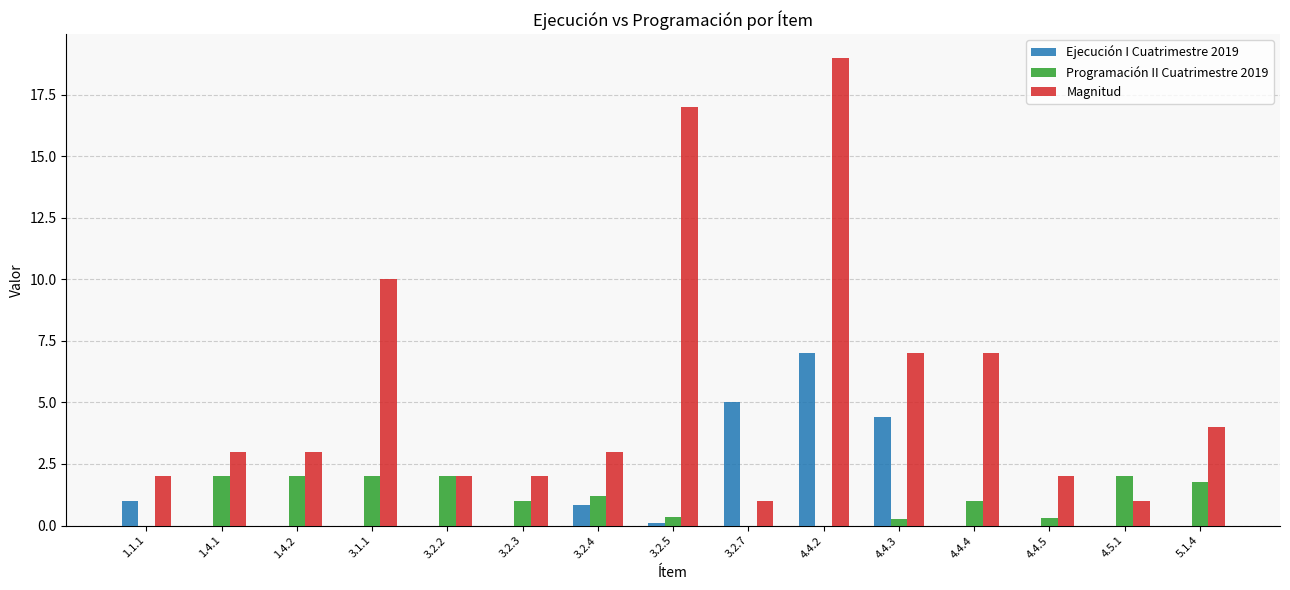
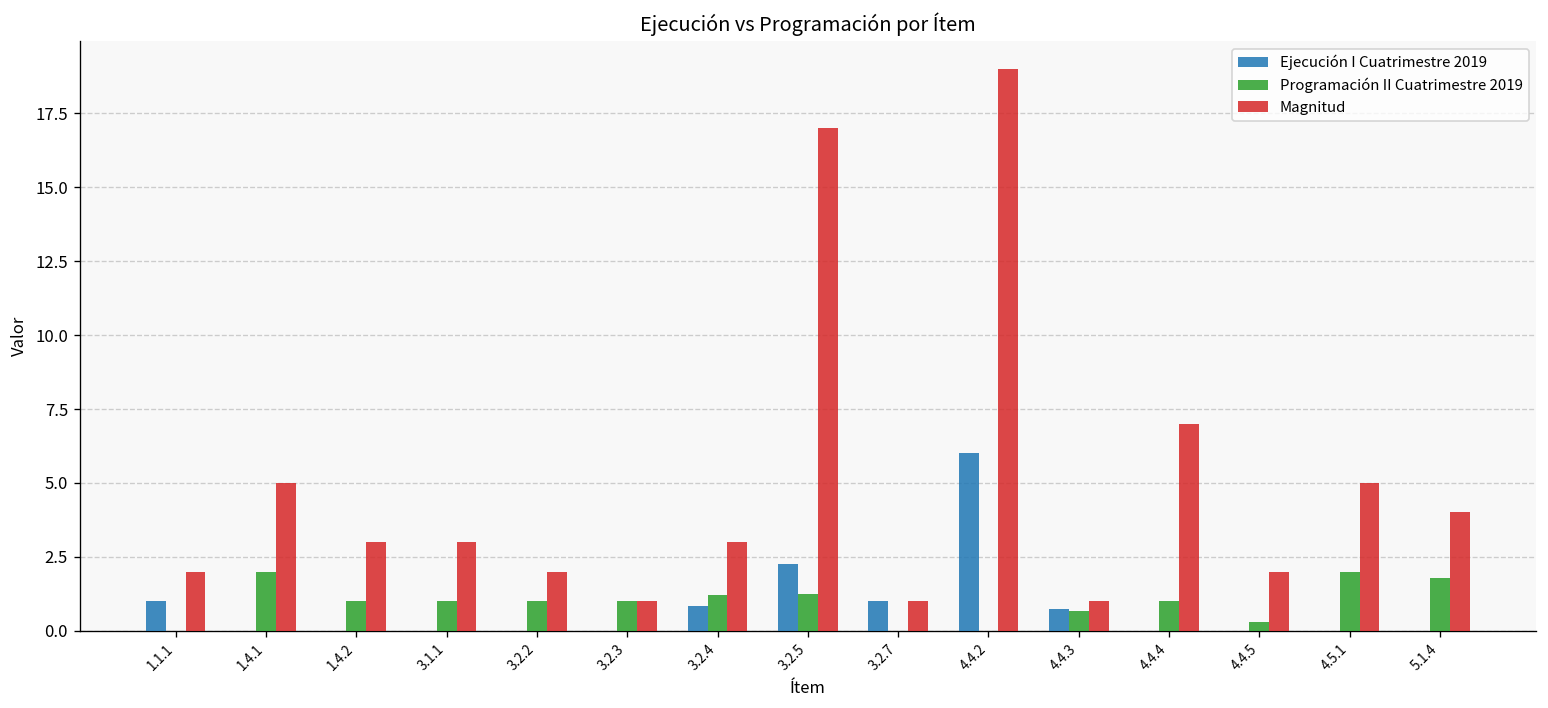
  {
    "Ejecución I Cuatrimestre 2019": {
      "1.1.1": 1.0,
      "1.4.1": 0.0,
      "1.4.2": 0.0,
      "3.1.1": 0.0,
      "3.2.2": 0.0,
      "3.2.3": 0.0,
      "3.2.4": 0.8,
-     "3.2.5": 0.1,
-     "3.2.7": 5,
-     "4.4.2": 7,
-     "4.4.3": 4.4,
+     "3.2.5": 2.3,
+     "3.2.7": 1,
+     "4.4.2": 6,
+     "4.4.3": 0.7,
      "4.4.4": 0.0,
      "4.4.5": 0.0,
      "4.5.1": 0.0,
      "5.1.4": 0.0
    },
    "Programación II Cuatrimestre 2019": {
      "1.1.1": 0.0,
      "1.4.1": 2.0,
-     "1.4.2": 2,
-     "3.1.1": 2,
-     "3.2.2": 2,
+     "1.4.2": 1,
+     "3.1.1": 1,
+     "3.2.2": 1,
      "3.2.3": 1.0,
      "3.2.4": 1.2,
-     "3.2.5": 0.3,
+     "3.2.5": 1.3,
      "3.2.7": 0.0,
      "4.4.2": 0.0,
-     "4.4.3": 0.3,
+     "4.4.3": 0.7,
      "4.4.4": 1.0,
      "4.4.5": 0.3,
      "4.5.1": 2.0,
      "5.1.4": 1.8
    },
    "Magnitud": {
      "1.1.1": 2,
-     "1.4.1": 3,
+     "1.4.1": 5,
      "1.4.2": 3,
-     "3.1.1": 10,
+     "3.1.1": 3,
      "3.2.2": 2,
-     "3.2.3": 2,
+     "3.2.3": 1,
      "3.2.4": 3,
      "3.2.5": 17,
      "3.2.7": 1,
      "4.4.2": 19,
-     "4.4.3": 7,
+     "4.4.3": 1,
      "4.4.4": 7,
      "4.4.5": 2,
-     "4.5.1": 1,
+     "4.5.1": 5,
      "5.1.4": 4
    }
  }
